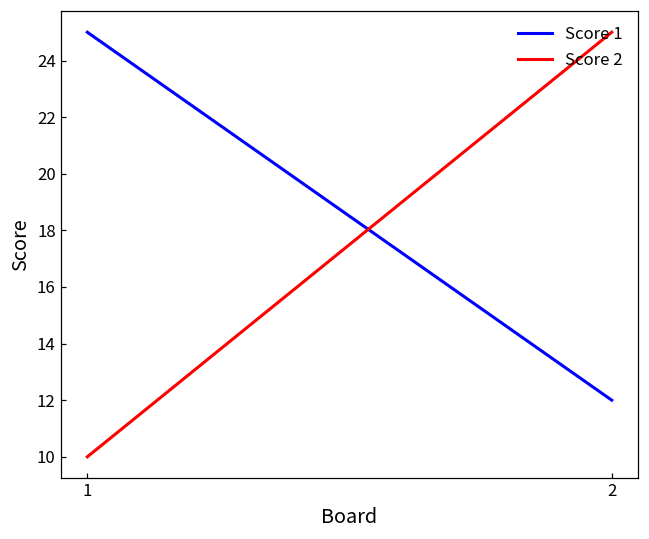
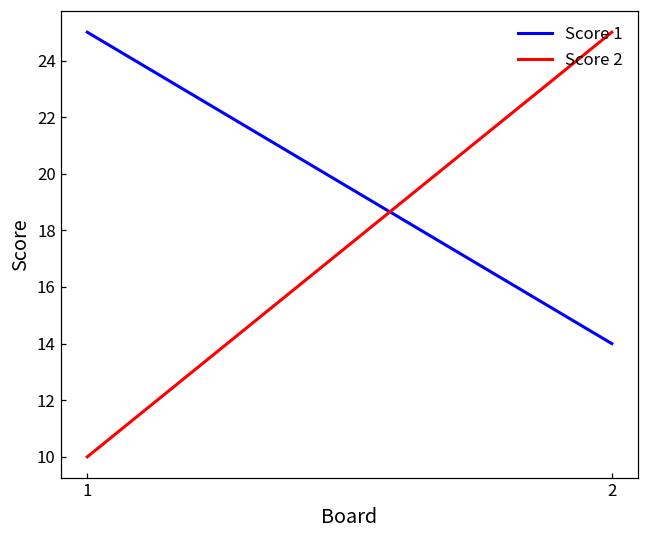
  {
    "Score 1": {
      "1": 25,
-     "2": 12
+     "2": 14
    },
    "Score 2": {
      "1": 10,
      "2": 25
    }
  }
